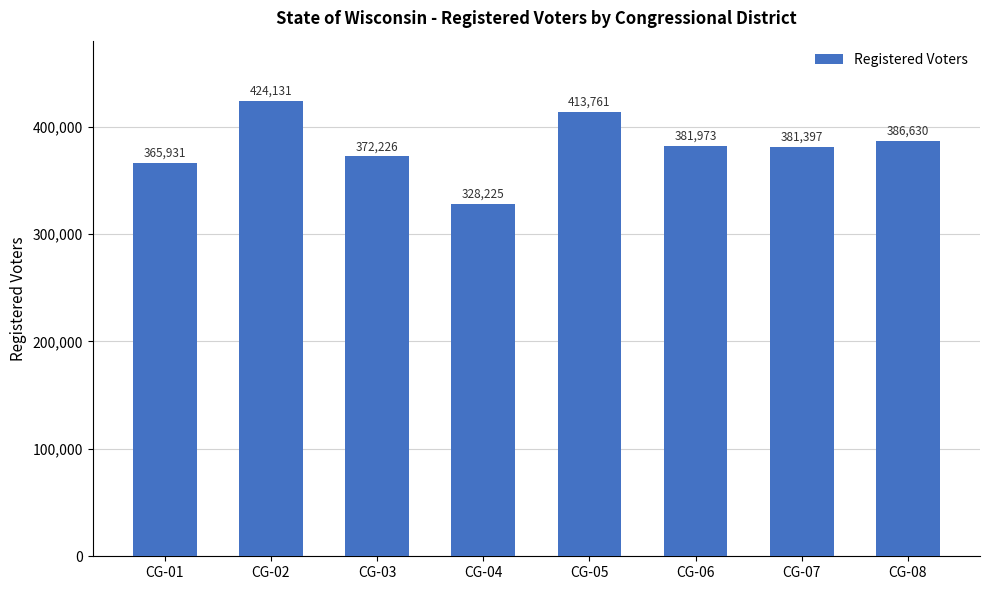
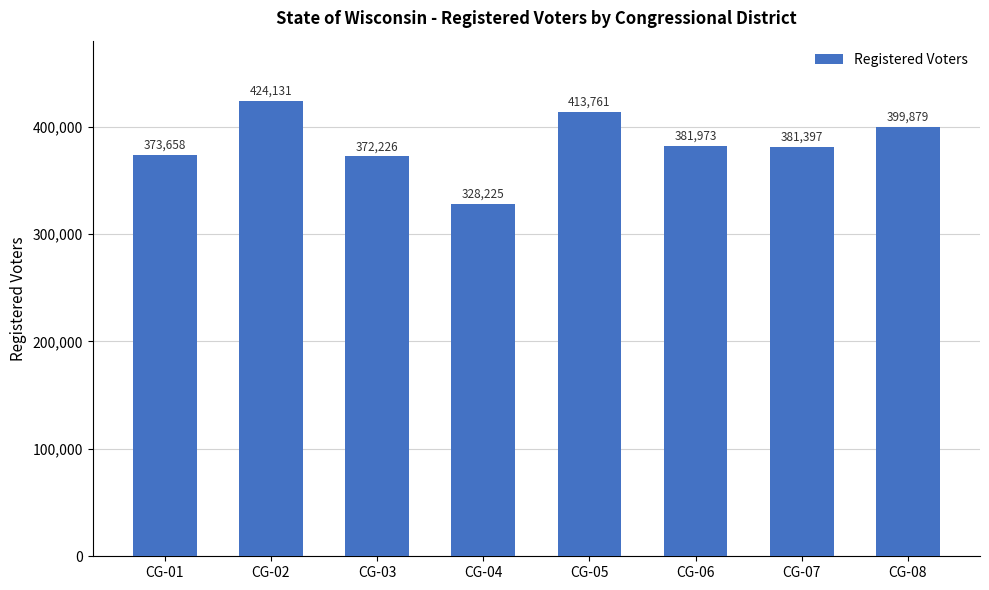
  {
-   "CG-01": "365,931",
+   "CG-01": "373,658",
    "CG-02": "424,131",
    "CG-03": "372,226",
    "CG-04": "328,225",
    "CG-05": "413,761",
    "CG-06": "381,973",
    "CG-07": "381,397",
-   "CG-08": "386,630"
+   "CG-08": "399,879"
  }
